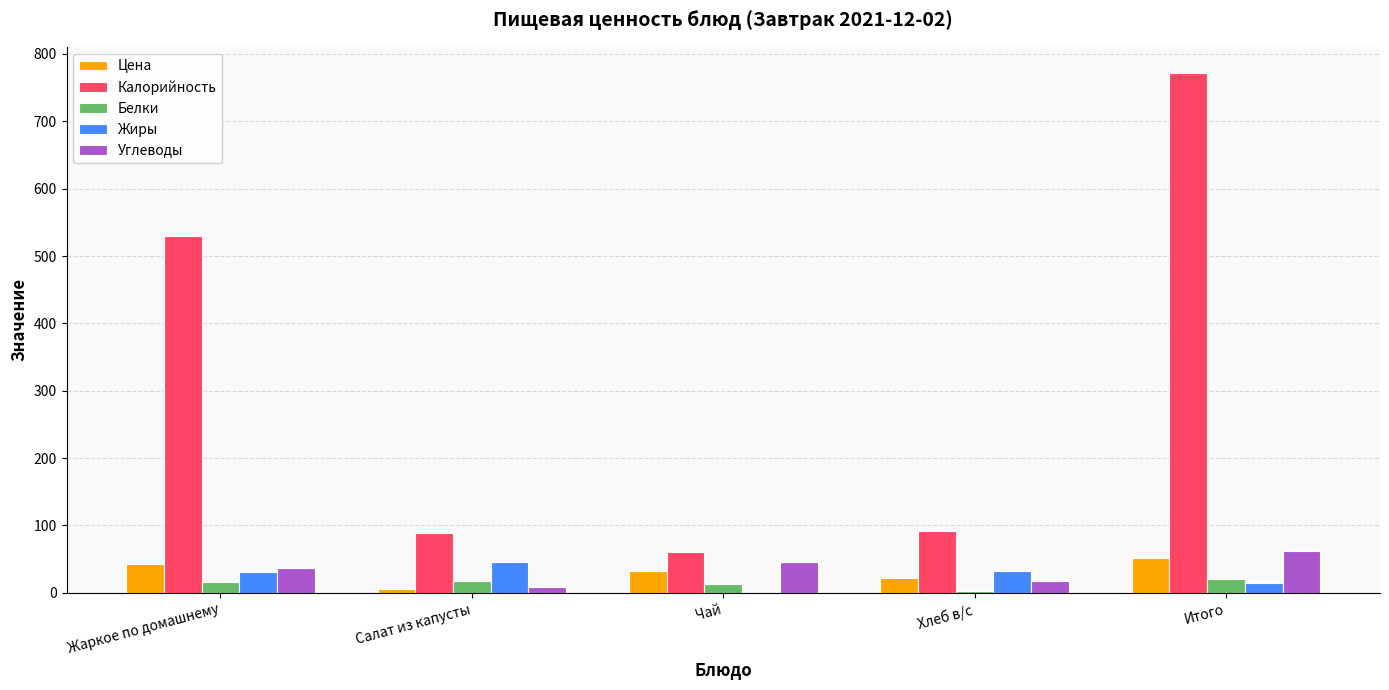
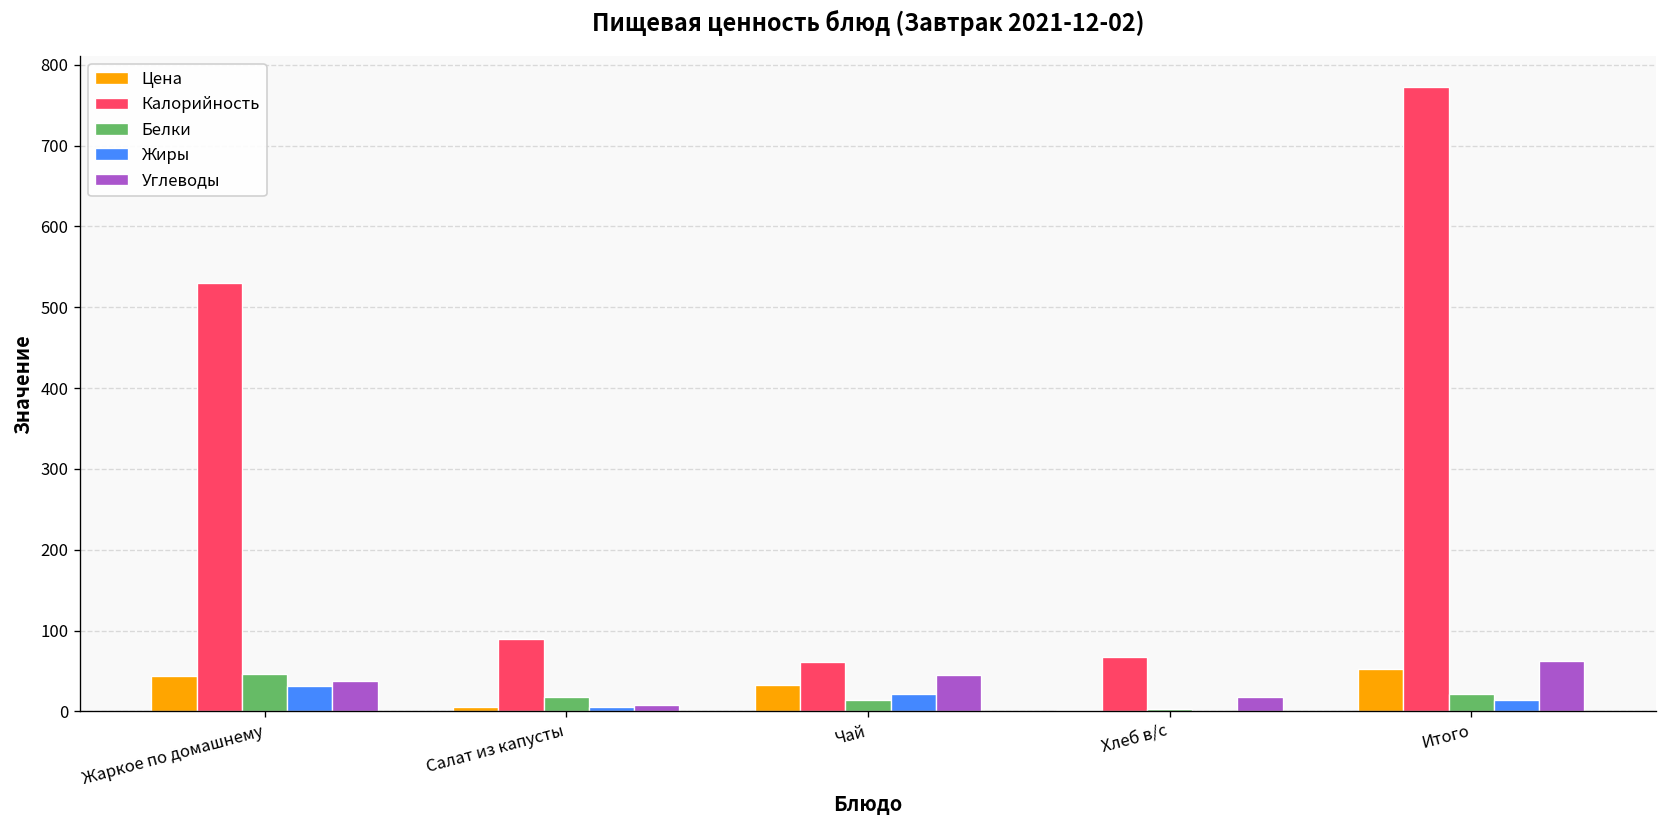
  {
    "Цена": {
      "Жаркое по домашнему": 40,
      "Салат из капусты": 10,
      "Чай": 30,
-     "Хлеб в/с": 20,
+     "Хлеб в/с": 0,
      "Итого": 50
    },
    "Калорийность": {
      "Жаркое по домашнему": 530,
      "Салат из капусты": 90,
      "Чай": 60,
-     "Хлеб в/с": 90,
+     "Хлеб в/с": 70,
      "Итого": 770
    },
    "Белки": {
-     "Жаркое по домашнему": 20,
+     "Жаркое по домашнему": 50,
      "Салат из капусты": 20,
      "Чай": 10,
      "Итого": 20
    },
    "Жиры": {
      "Жаркое по домашнему": 30,
-     "Салат из капусты": 50,
-     "Чай": 0,
-     "Хлеб в/с": 30,
+     "Салат из капусты": 10,
+     "Чай": 20,
+     "Хлеб в/с": 0,
      "Итого": 10
    },
    "Углеводы": {
      "Жаркое по домашнему": 40,
      "Салат из капусты": 10,
      "Чай": 50,
      "Хлеб в/с": 20,
      "Итого": 60
    }
  }
